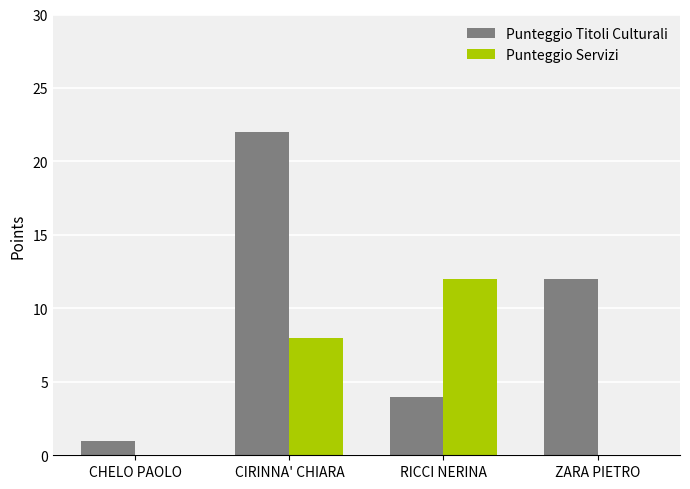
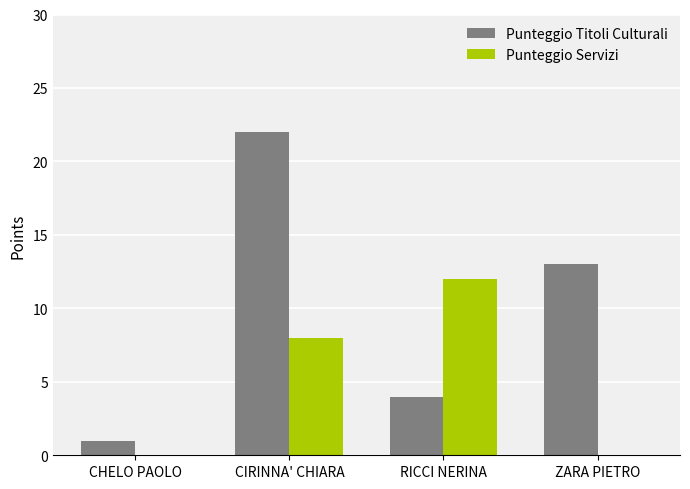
  {
    "Punteggio Titoli Culturali": {
      "CHELO PAOLO": 1,
      "CIRINNA' CHIARA": 22,
      "RICCI NERINA": 4,
-     "ZARA PIETRO": 12
+     "ZARA PIETRO": 13
    },
    "Punteggio Servizi": {
      "CHELO PAOLO": 0,
      "CIRINNA' CHIARA": 8,
      "RICCI NERINA": 12,
      "ZARA PIETRO": 0
    }
  }
